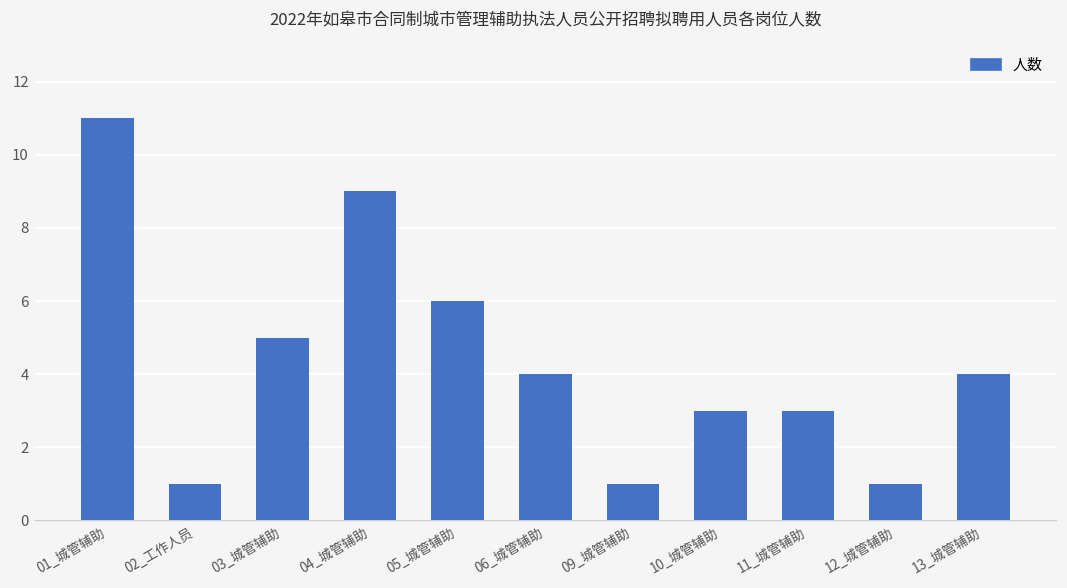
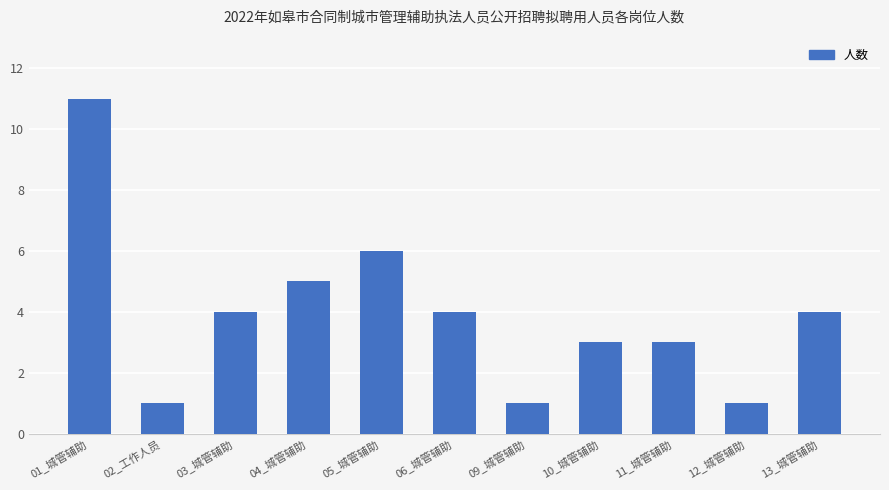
  {
    "01_城管辅助": 11,
    "02_工作人员": 1,
-   "03_城管辅助": 5,
-   "04_城管辅助": 9,
+   "03_城管辅助": 4,
+   "04_城管辅助": 5,
    "05_城管辅助": 6,
    "06_城管辅助": 4,
    "09_城管辅助": 1,
    "10_城管辅助": 3,
    "11_城管辅助": 3,
    "12_城管辅助": 1,
    "13_城管辅助": 4
  }
